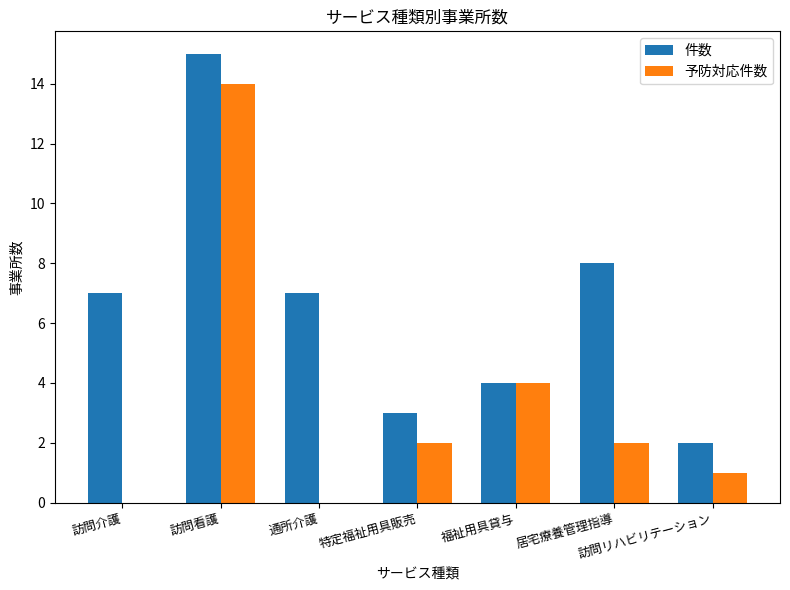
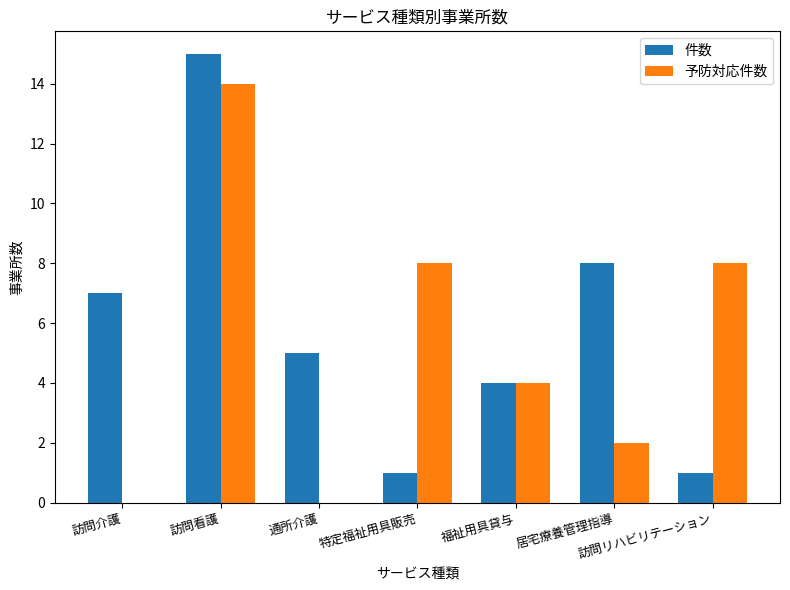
  {
    "件数": {
      "訪問介護": 7,
      "訪問看護": 15,
-     "通所介護": 7,
-     "特定福祉用具販売": 3,
+     "通所介護": 5,
+     "特定福祉用具販売": 1,
      "福祉用具貸与": 4,
      "居宅療養管理指導": 8,
-     "訪問リハビリテーション": 2
+     "訪問リハビリテーション": 1
    },
    "予防対応件数": {
      "訪問介護": 0,
      "訪問看護": 14,
      "通所介護": 0,
-     "特定福祉用具販売": 2,
+     "特定福祉用具販売": 8,
      "福祉用具貸与": 4,
      "居宅療養管理指導": 2,
-     "訪問リハビリテーション": 1
+     "訪問リハビリテーション": 8
    }
  }
